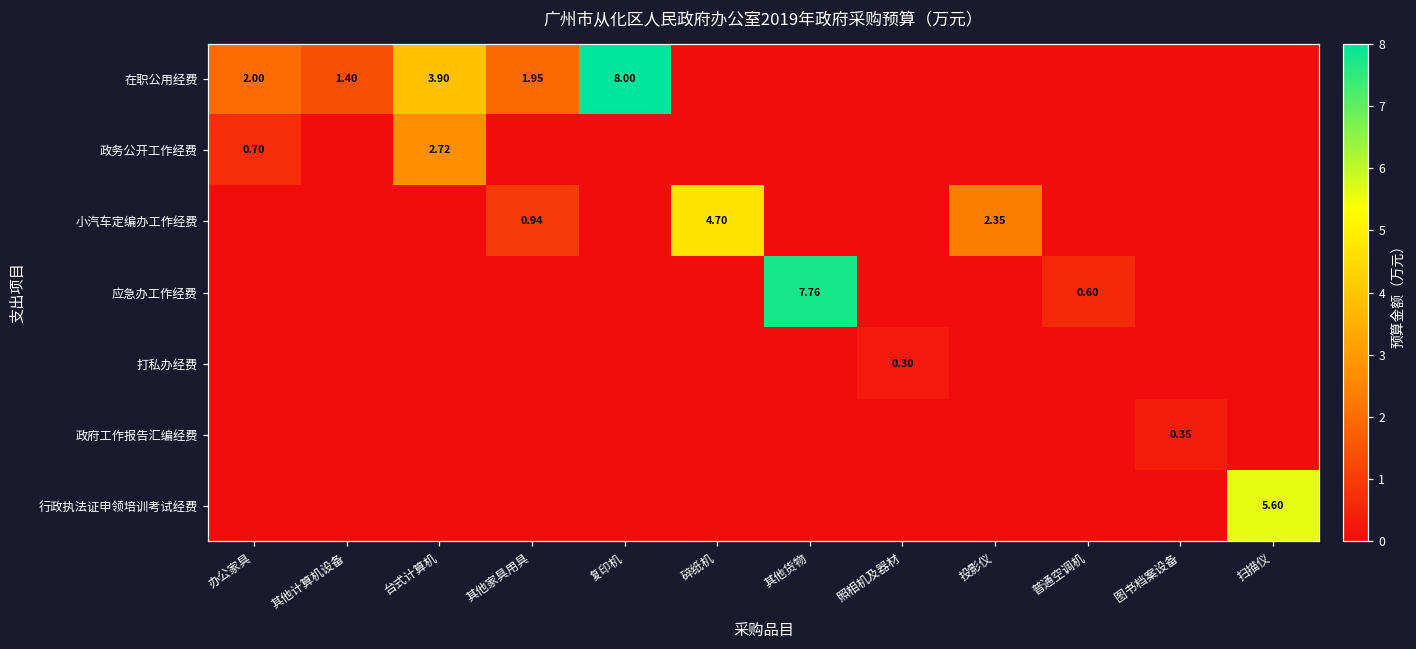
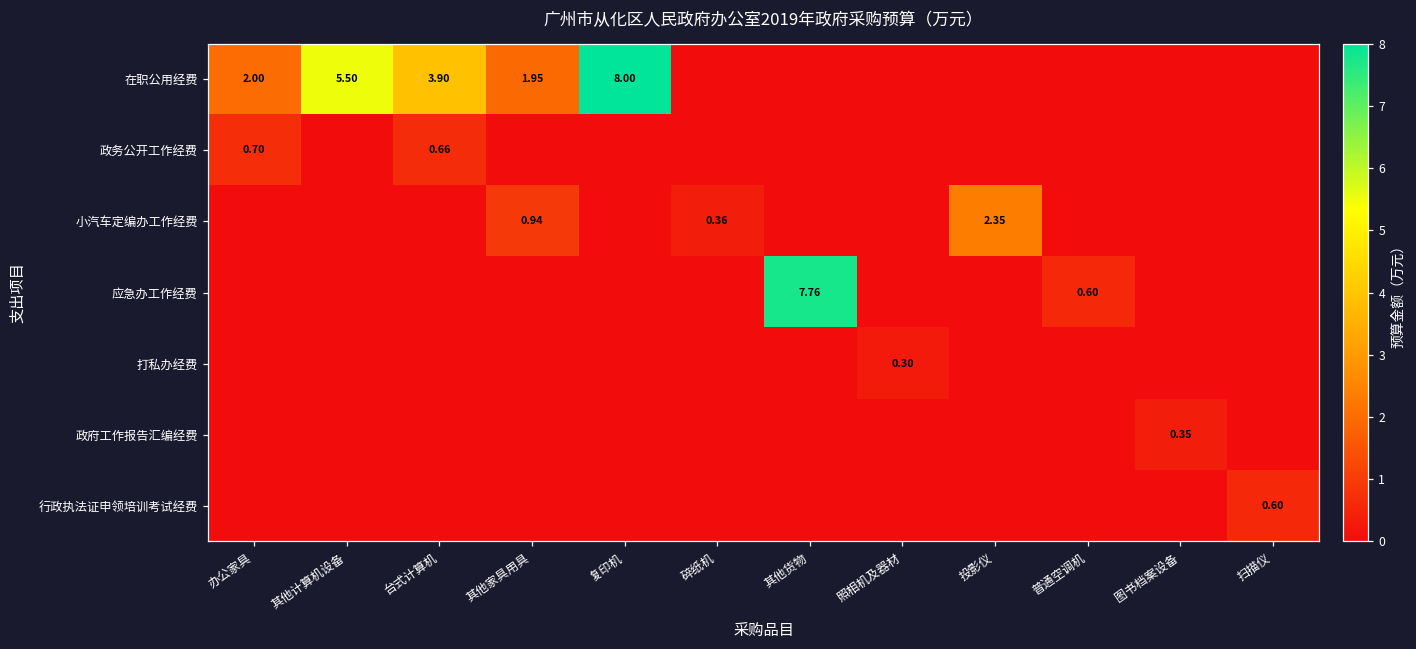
  {
    "在职公用经费": {
      "办公家具": 2.00,
-     "其他计算机设备": 1.40,
+     "其他计算机设备": 5.50,
      "台式计算机": 3.90,
      "其他家具用具": 1.95,
      "复印机": 8.00
    },
    "政务公开工作经费": {
      "办公家具": 0.70,
-     "台式计算机": 2.72
+     "台式计算机": 0.66
    },
    "小汽车定编办工作经费": {
      "其他家具用具": 0.94,
-     "碎纸机": 4.70,
+     "碎纸机": 0.36,
      "投影仪": 2.35
    },
    "应急办工作经费": {
      "其他货物": 7.76,
      "普通空调机": 0.60
    },
    "打私办经费": {
      "照相机及器材": 0.30
    },
    "政府工作报告汇编经费": {
      "图书档案设备": 0.35
    },
    "行政执法证申领培训考试经费": {
-     "扫描仪": 5.60
+     "扫描仪": 0.60
    }
  }
